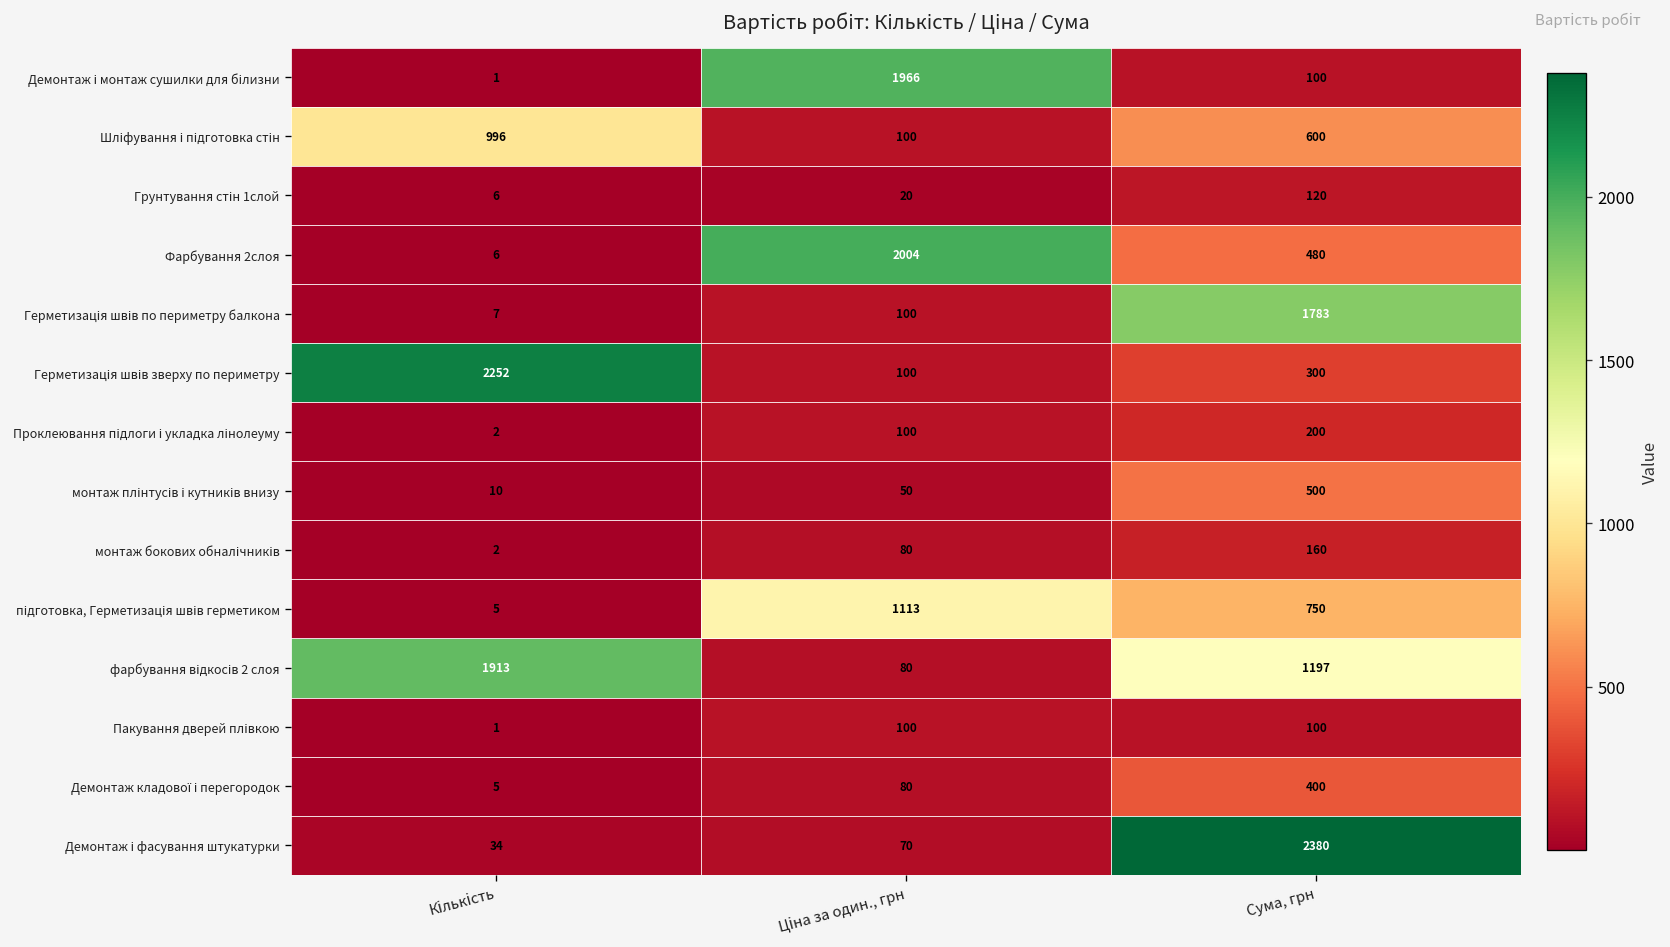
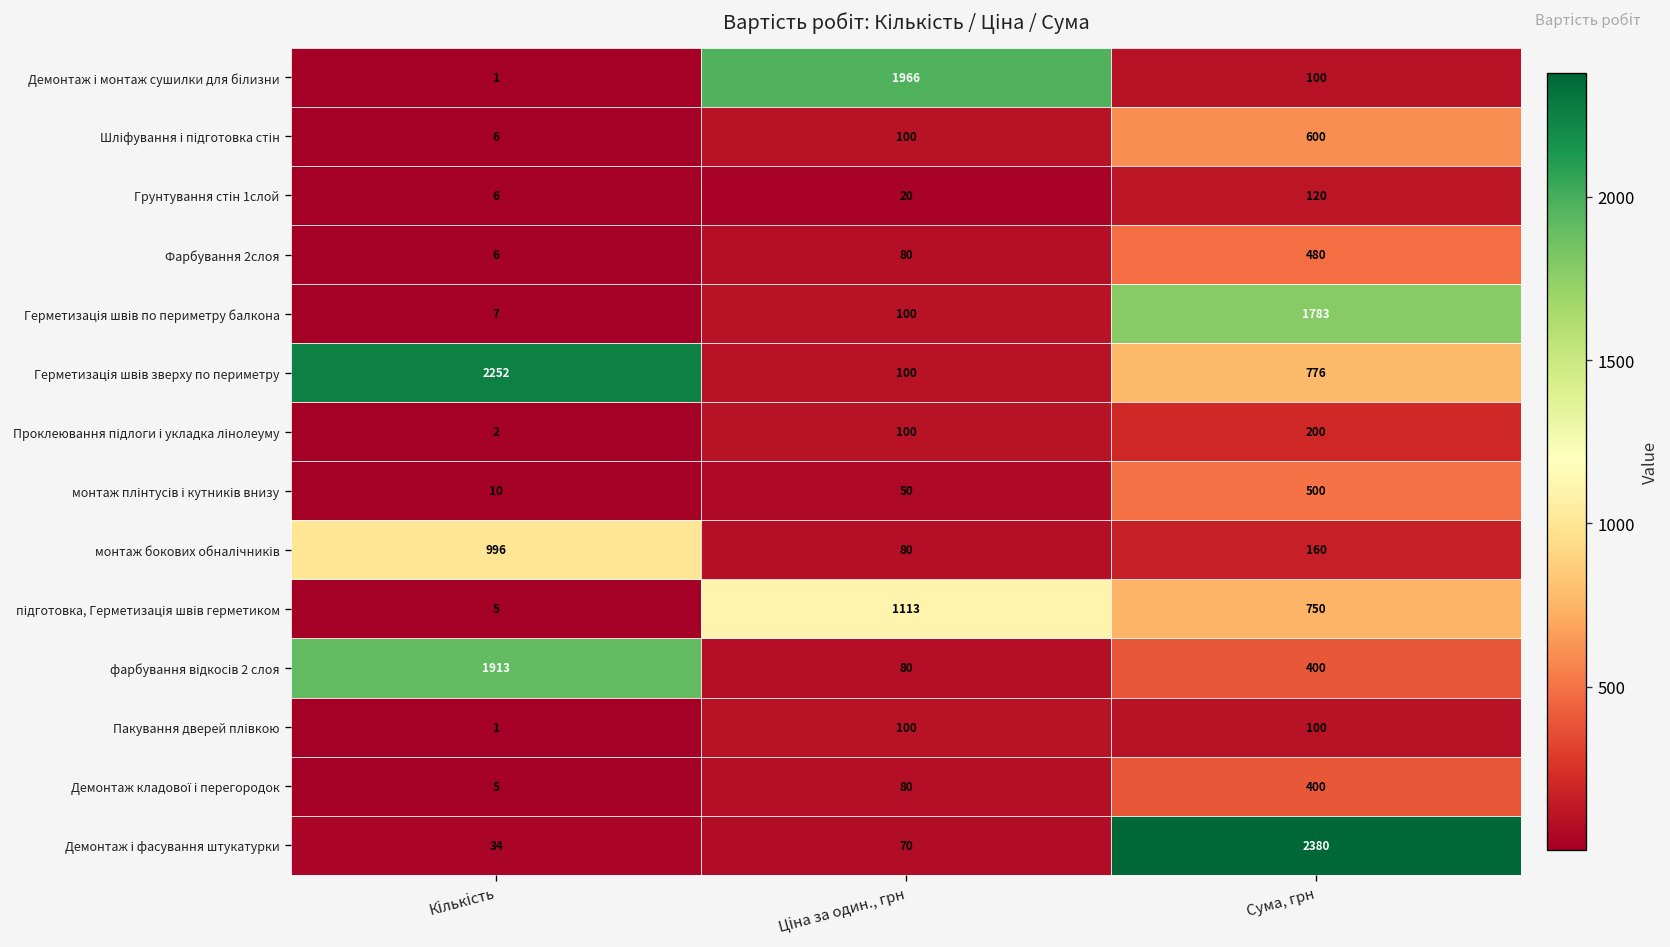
  {
    "Демонтаж і монтаж сушилки для білизни": {
      "Кількість": 1,
      "Ціна за один., грн": 1966,
      "Сума, грн": 100
    },
    "Шліфування і підготовка стін": {
-     "Кількість": 996,
+     "Кількість": 6,
      "Ціна за один., грн": 100,
      "Сума, грн": 600
    },
    "Грунтування стін 1слой": {
      "Кількість": 6,
      "Ціна за один., грн": 20,
      "Сума, грн": 120
    },
    "Фарбування 2слоя": {
      "Кількість": 6,
-     "Ціна за один., грн": 2004,
+     "Ціна за один., грн": 80,
      "Сума, грн": 480
    },
    "Герметизація швів по периметру балкона": {
      "Кількість": 7,
      "Ціна за один., грн": 100,
      "Сума, грн": 1783
    },
    "Герметизація швів зверху по периметру": {
      "Кількість": 2252,
      "Ціна за один., грн": 100,
-     "Сума, грн": 300
+     "Сума, грн": 776
    },
    "Проклеювання підлоги і укладка лінолеуму": {
      "Кількість": 2,
      "Ціна за один., грн": 100,
      "Сума, грн": 200
    },
    "монтаж плінтусів і кутників внизу": {
      "Кількість": 10,
      "Ціна за один., грн": 50,
      "Сума, грн": 500
    },
    "монтаж бокових обналічників": {
-     "Кількість": 2,
+     "Кількість": 996,
      "Ціна за один., грн": 80,
      "Сума, грн": 160
    },
    "підготовка, Герметизація швів герметиком": {
      "Кількість": 5,
      "Ціна за один., грн": 1113,
      "Сума, грн": 750
    },
    "фарбування відкосів 2 слоя": {
      "Кількість": 1913,
      "Ціна за один., грн": 80,
-     "Сума, грн": 1197
+     "Сума, грн": 400
    },
    "Пакування дверей плівкою": {
      "Кількість": 1,
      "Ціна за один., грн": 100,
      "Сума, грн": 100
    },
    "Демонтаж кладової і перегородок": {
      "Кількість": 5,
      "Ціна за один., грн": 80,
      "Сума, грн": 400
    },
    "Демонтаж і фасування штукатурки": {
      "Кількість": 34,
      "Ціна за один., грн": 70,
      "Сума, грн": 2380
    }
  }
